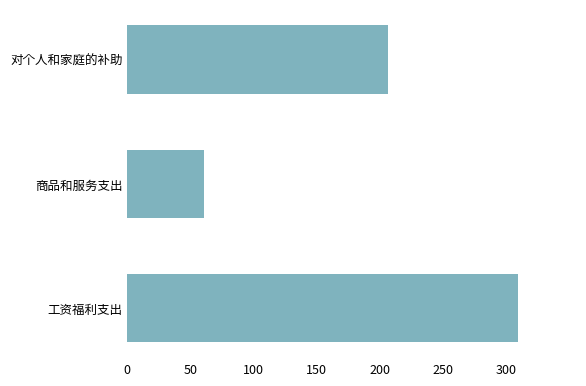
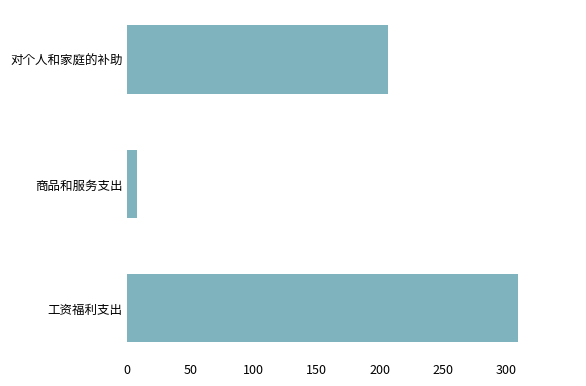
  {
    "对个人和家庭的补助": 206,
-   "商品和服务支出": 60,
+   "商品和服务支出": 7,
    "工资福利支出": 310
  }
